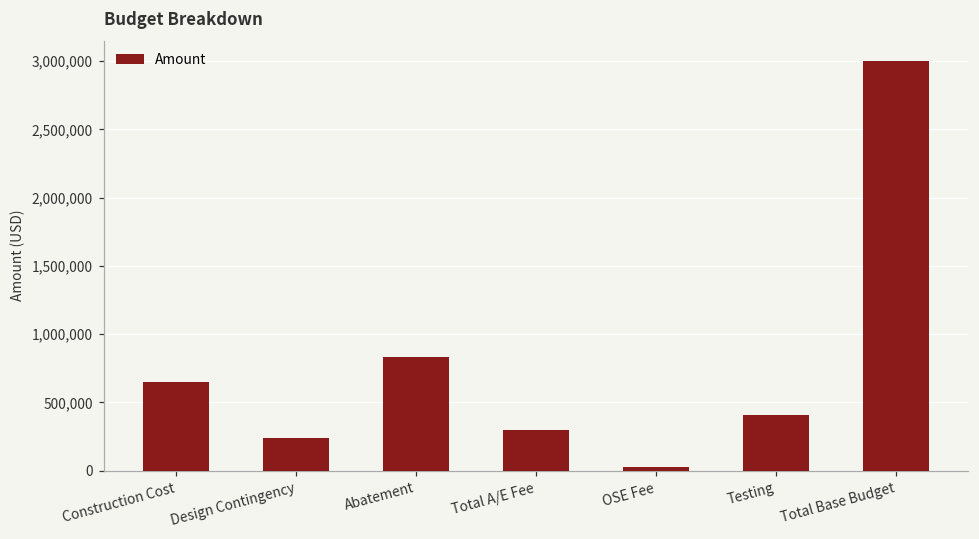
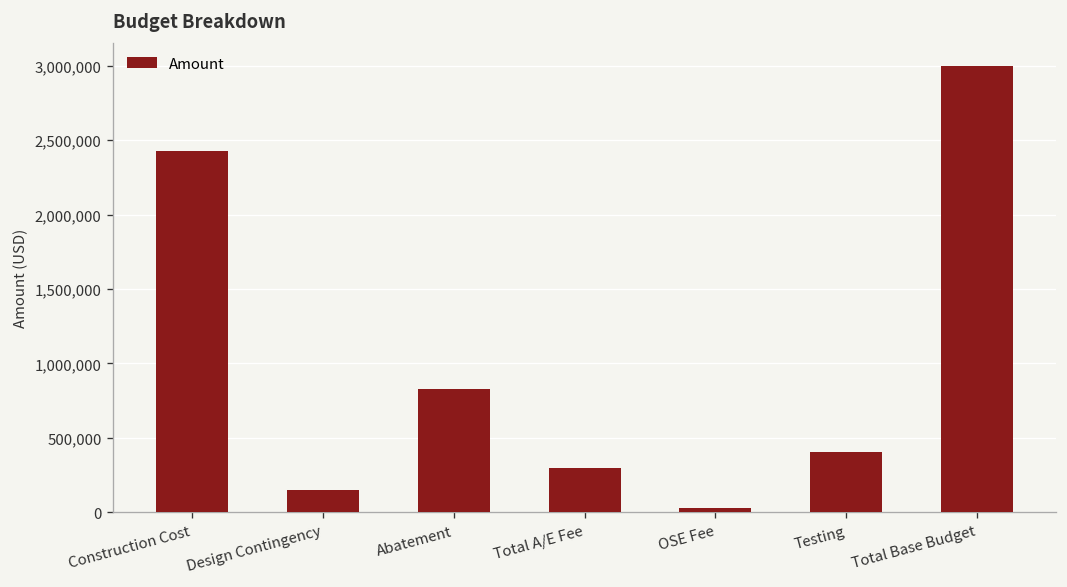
  {
-   "Construction Cost": "650,000",
-   "Design Contingency": "240,000",
+   "Construction Cost": "2,430,000",
+   "Design Contingency": "150,000",
    "Abatement": "830,000",
    "Total A/E Fee": "300,000",
    "OSE Fee": "30,000",
    "Testing": "410,000",
    "Total Base Budget": "3,000,000"
  }
